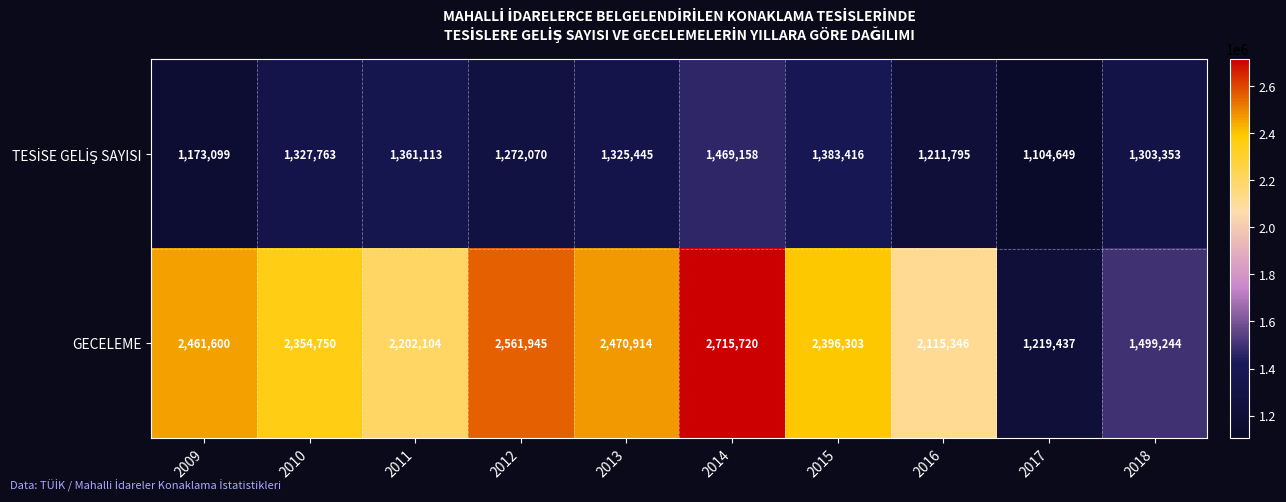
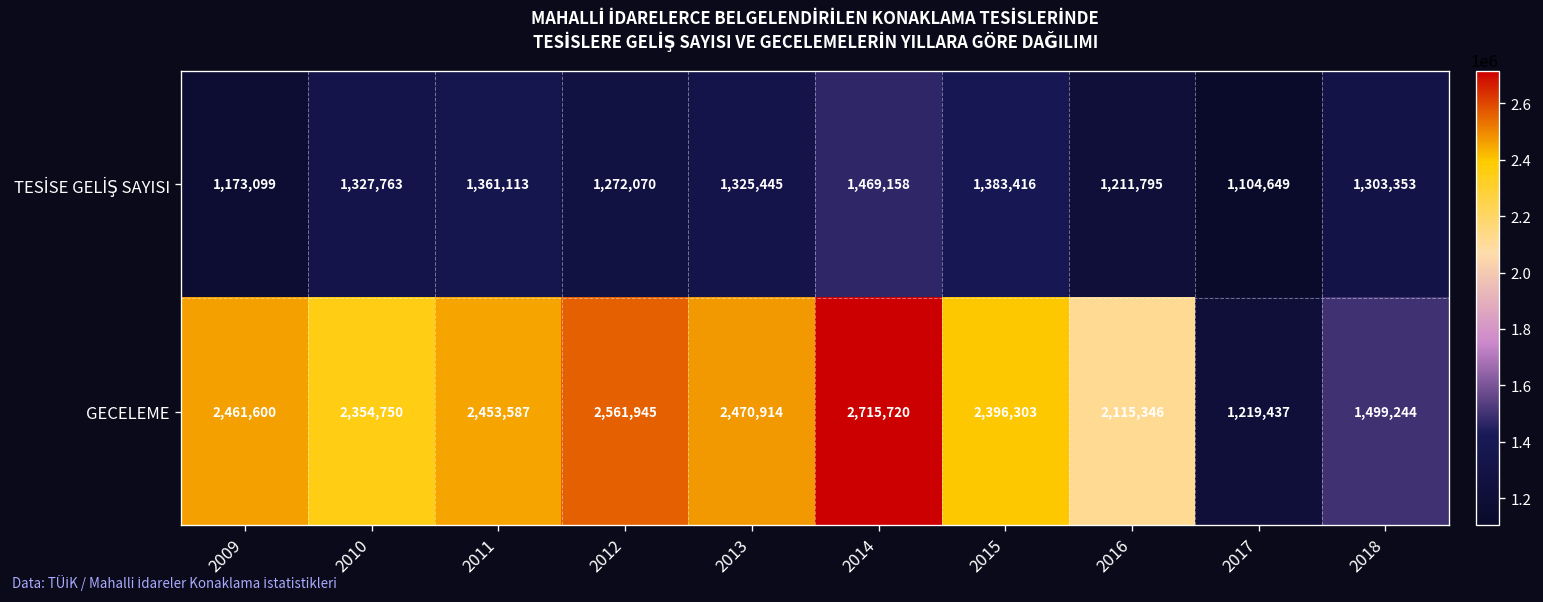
  {
    "TESİSE GELİŞ SAYISI": {
      "2009": "1,173,099",
      "2010": "1,327,763",
      "2011": "1,361,113",
      "2012": "1,272,070",
      "2013": "1,325,445",
      "2014": "1,469,158",
      "2015": "1,383,416",
      "2016": "1,211,795",
      "2017": "1,104,649",
      "2018": "1,303,353"
    },
    "GECELEME": {
      "2009": "2,461,600",
      "2010": "2,354,750",
-     "2011": "2,202,104",
+     "2011": "2,453,587",
      "2012": "2,561,945",
      "2013": "2,470,914",
      "2014": "2,715,720",
      "2015": "2,396,303",
      "2016": "2,115,346",
      "2017": "1,219,437",
      "2018": "1,499,244"
    }
  }
